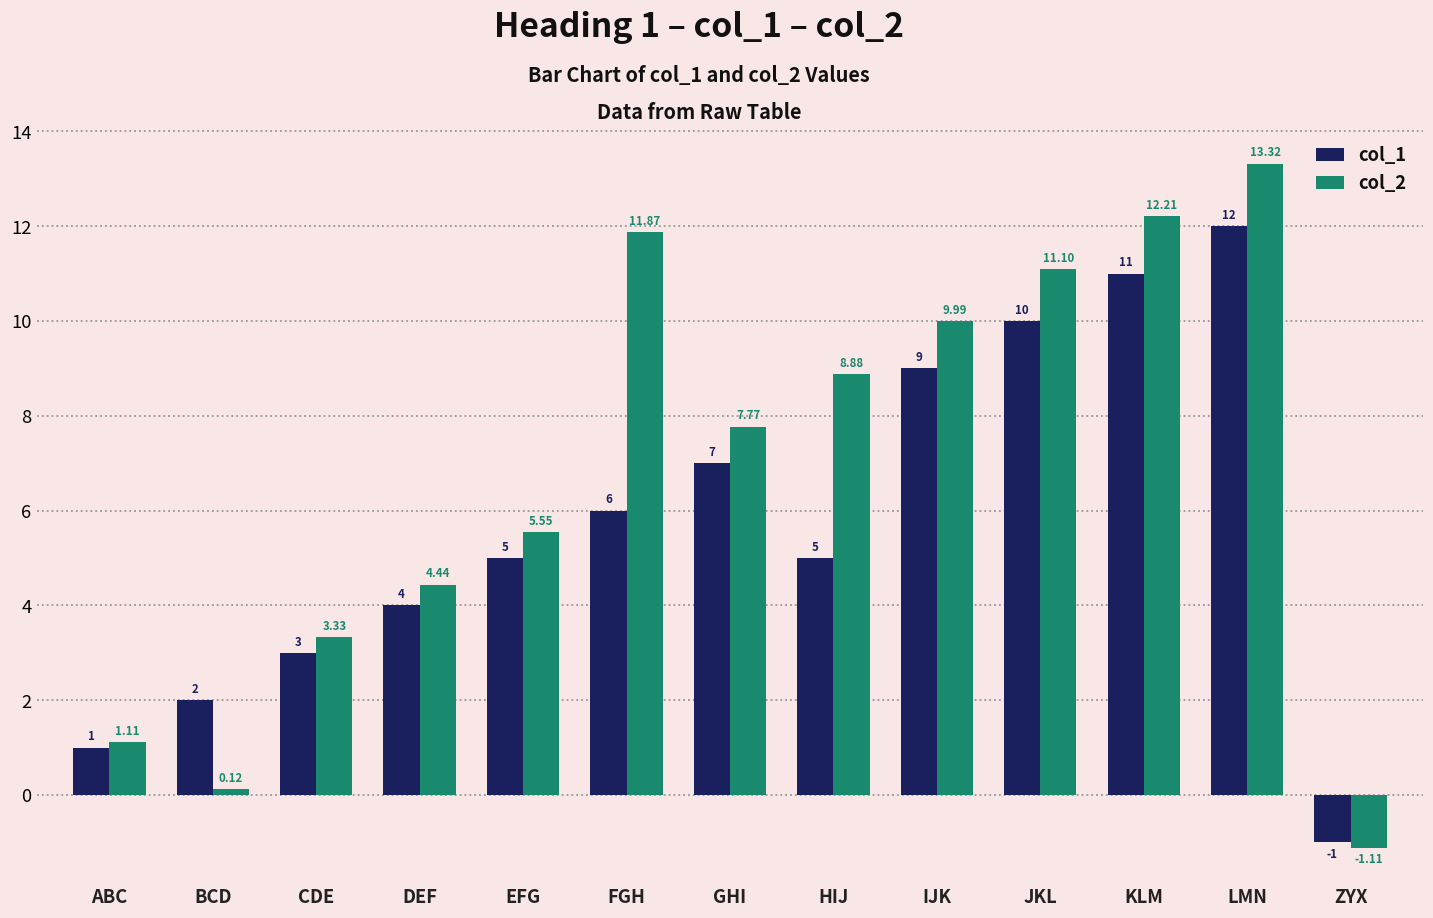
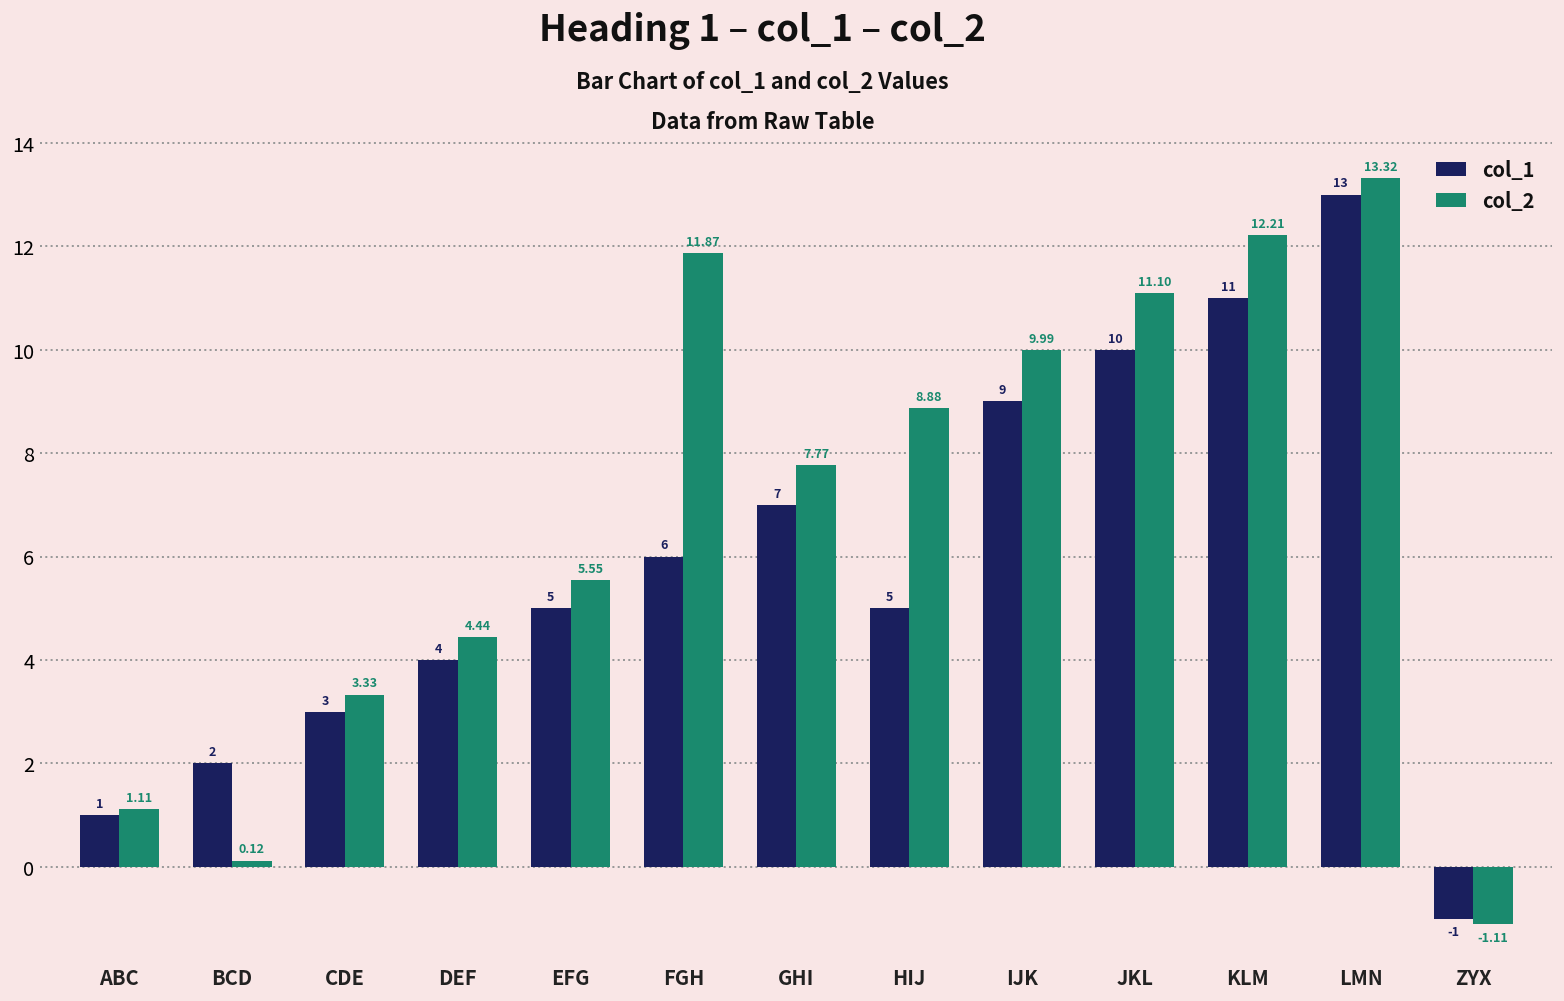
  {
    "col_1": {
      "ABC": 1,
      "BCD": 2,
      "CDE": 3,
      "DEF": 4,
      "EFG": 5,
      "FGH": 6,
      "GHI": 7,
      "HIJ": 5,
      "IJK": 9,
      "JKL": 10,
      "KLM": 11,
-     "LMN": 12,
+     "LMN": 13,
      "ZYX": -1
    },
    "col_2": {
      "ABC": 1.11,
      "BCD": 0.12,
      "CDE": 3.33,
      "DEF": 4.44,
      "EFG": 5.55,
      "FGH": 11.87,
      "GHI": 7.77,
      "HIJ": 8.88,
      "IJK": 9.99,
      "JKL": 11.10,
      "KLM": 12.21,
      "LMN": 13.32,
      "ZYX": -1.11
    }
  }
